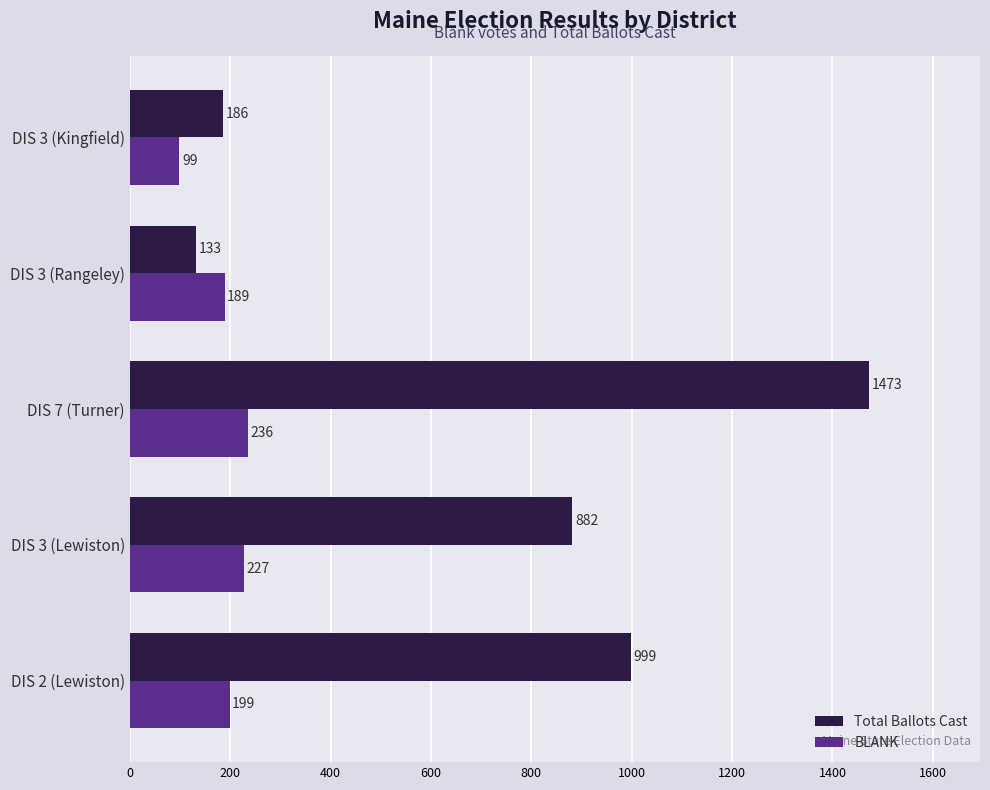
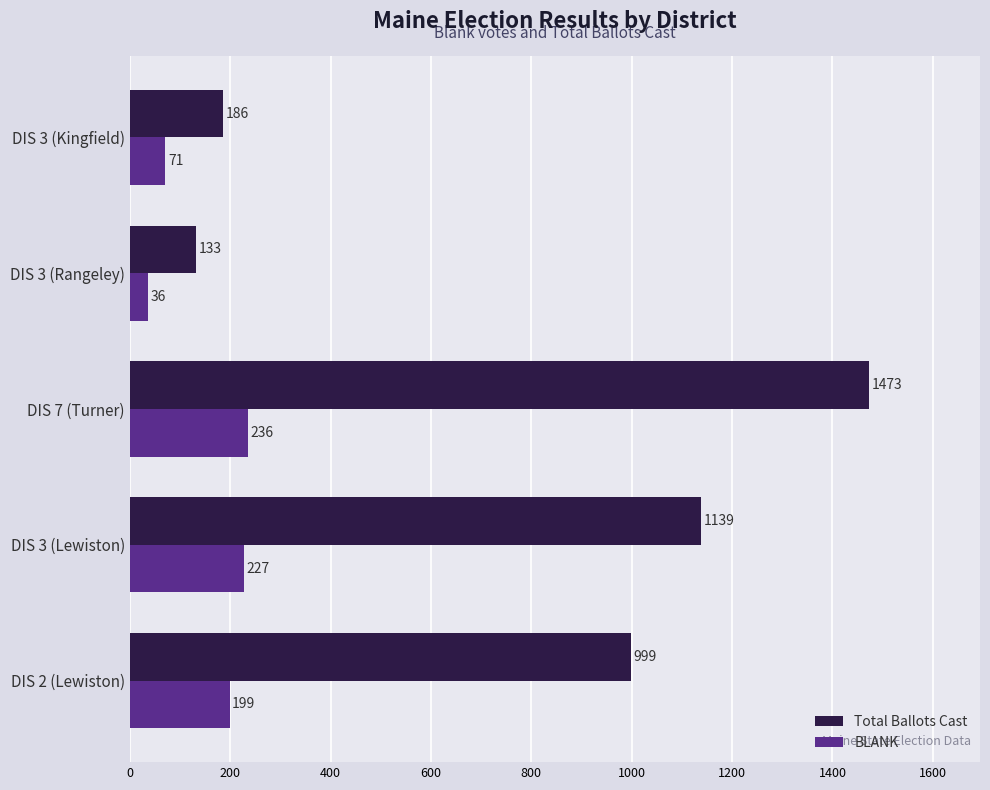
  {
    "Total Ballots Cast": {
      "DIS 3 (Kingfield)": 186,
      "DIS 3 (Rangeley)": 133,
      "DIS 7 (Turner)": 1473,
-     "DIS 3 (Lewiston)": 882,
+     "DIS 3 (Lewiston)": 1139,
      "DIS 2 (Lewiston)": 999
    },
    "BLANK": {
-     "DIS 3 (Kingfield)": 99,
-     "DIS 3 (Rangeley)": 189,
+     "DIS 3 (Kingfield)": 71,
+     "DIS 3 (Rangeley)": 36,
      "DIS 7 (Turner)": 236,
      "DIS 3 (Lewiston)": 227,
      "DIS 2 (Lewiston)": 199
    }
  }
